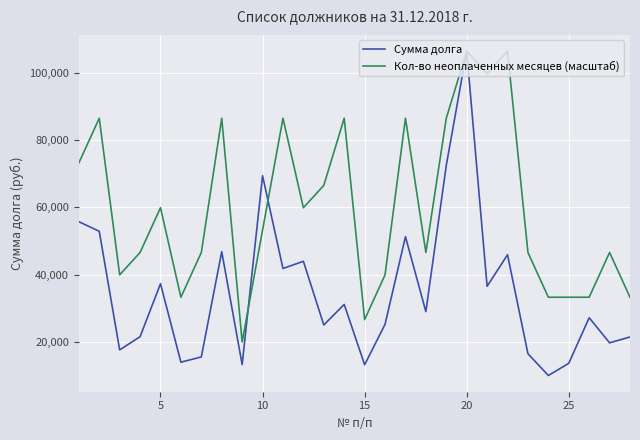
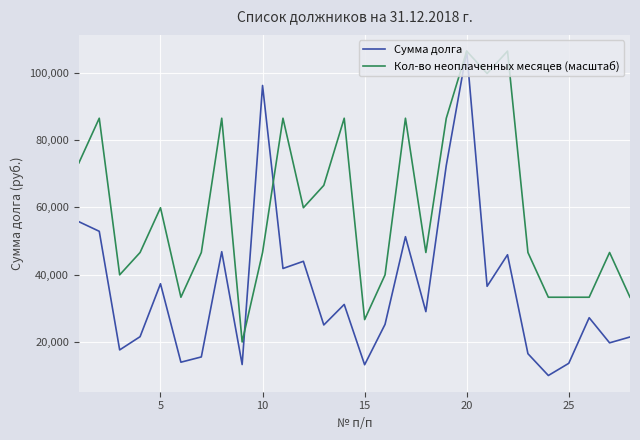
  {
    "Сумма долга": {
      "5": "37,000",
-     "10": "69,000",
+     "10": "96,000",
      "15": "13,000",
      "25": "14,000"
    },
    "Кол-во неоплаченных месяцев (масштаб)": {
      "5": "60,000",
-     "10": "53,000",
+     "10": "47,000",
      "15": "27,000",
      "25": "33,000"
    }
  }
